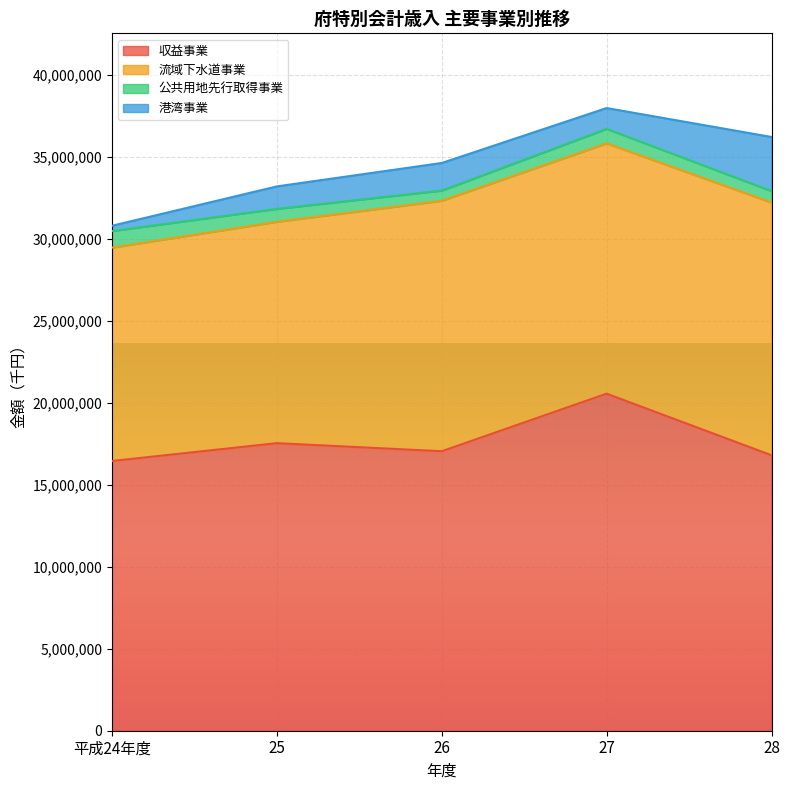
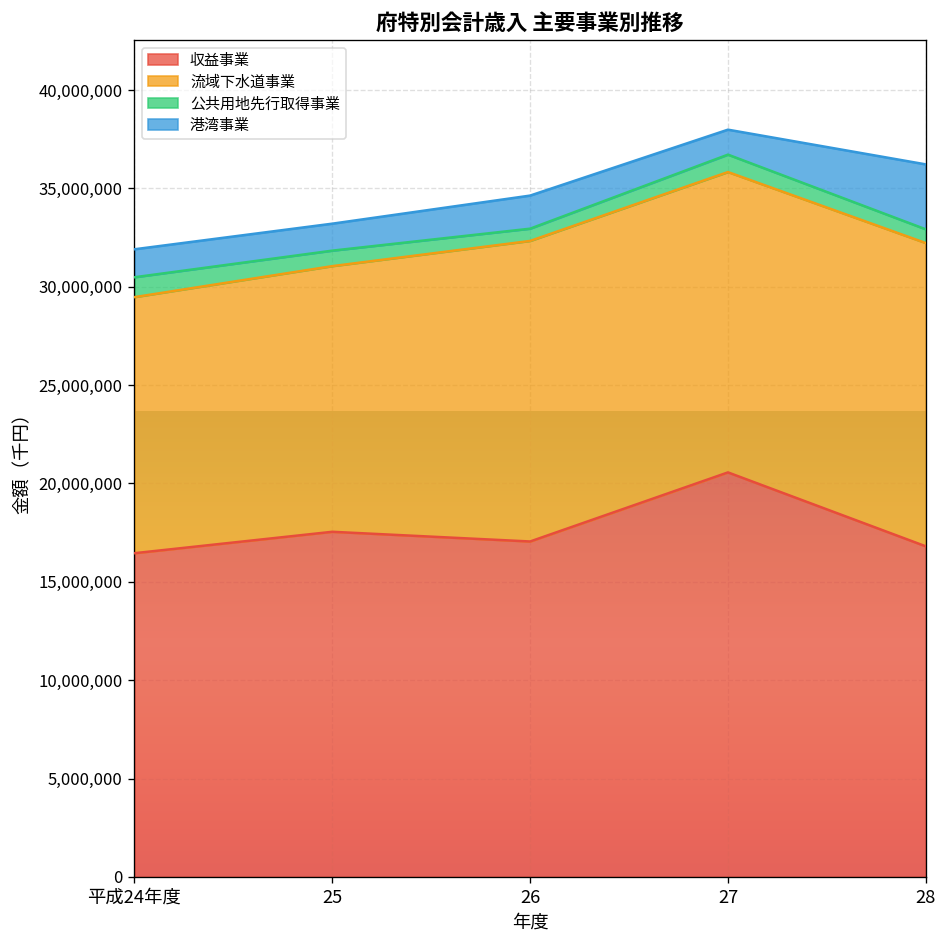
  {
    "収益事業": {
      "平成24年度": "16,500,000",
      "25": "17,500,000",
      "26": "17,000,000",
      "27": "20,600,000",
      "28": "16,800,000"
    },
    "流域下水道事業": {
      "平成24年度": "13,000,000",
      "25": "13,500,000",
      "26": "15,300,000",
      "27": "15,300,000",
      "28": "15,400,000"
    },
    "公共用地先行取得事業": {
      "平成24年度": "1,000,000",
      "25": "800,000",
      "26": "600,000",
      "27": "900,000",
      "28": "700,000"
    },
    "港湾事業": {
-     "平成24年度": "300,000",
+     "平成24年度": "1,400,000",
      "25": "1,400,000",
      "26": "1,700,000",
      "27": "1,300,000",
      "28": "3,300,000"
    }
  }
